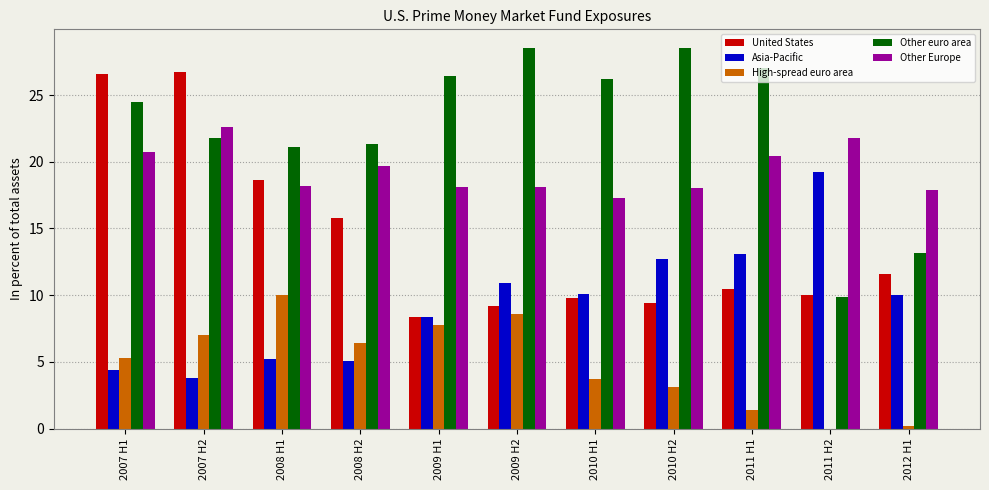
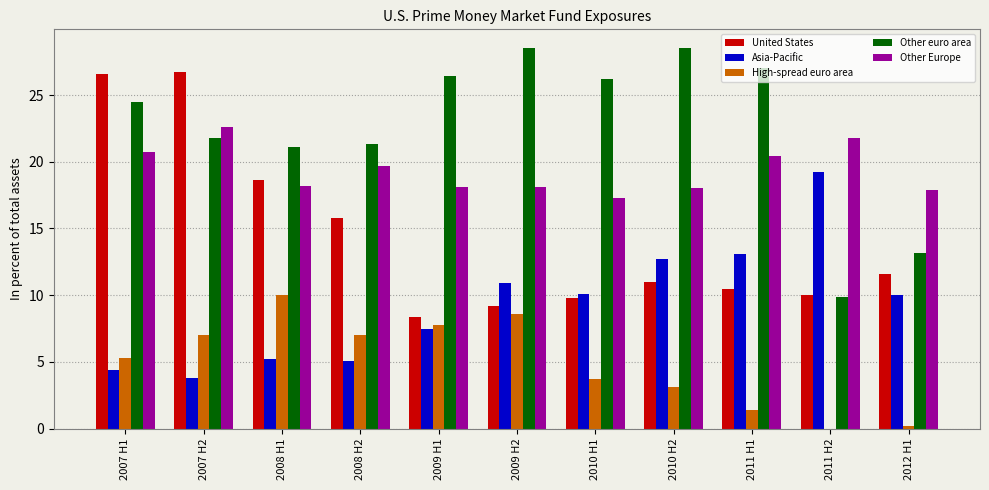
  {
    "United States": {
      "2007 H1": 26.6,
      "2007 H2": 26.7,
      "2008 H1": 18.6,
      "2008 H2": 15.8,
      "2009 H1": 8.4,
      "2009 H2": 9.2,
      "2010 H1": 9.8,
-     "2010 H2": 9.4,
+     "2010 H2": 11.0,
      "2011 H1": 10.5,
      "2011 H2": 10.0,
      "2012 H1": 11.6
    },
    "Asia-Pacific": {
      "2007 H1": 4.4,
      "2007 H2": 3.8,
      "2008 H1": 5.2,
      "2008 H2": 5.1,
-     "2009 H1": 8.4,
+     "2009 H1": 7.5,
      "2009 H2": 10.9,
      "2010 H1": 10.1,
      "2010 H2": 12.7,
      "2011 H1": 13.1,
      "2011 H2": 19.2,
      "2012 H1": 10.0
    },
    "High-spread euro area": {
      "2007 H1": 5.3,
      "2007 H2": 7.0,
      "2008 H1": 10.0,
-     "2008 H2": 6.4,
+     "2008 H2": 7.0,
      "2009 H1": 7.8,
      "2009 H2": 8.6,
      "2010 H1": 3.7,
      "2010 H2": 3.1,
      "2011 H1": 1.4,
      "2011 H2": 0.0,
      "2012 H1": 0.2
    },
    "Other euro area": {
      "2007 H1": 24.5,
      "2007 H2": 21.8,
      "2008 H1": 21.1,
      "2008 H2": 21.3,
      "2009 H1": 26.4,
      "2009 H2": 28.5,
      "2010 H1": 26.2,
      "2010 H2": 28.5,
      "2011 H2": 9.9,
      "2012 H1": 13.2
    },
    "Other Europe": {
      "2007 H1": 20.7,
      "2007 H2": 22.6,
      "2008 H1": 18.2,
      "2008 H2": 19.7,
      "2009 H1": 18.1,
      "2009 H2": 18.1,
      "2010 H1": 17.3,
      "2010 H2": 18.0,
      "2011 H1": 20.4,
      "2011 H2": 21.8,
      "2012 H1": 17.9
    }
  }
